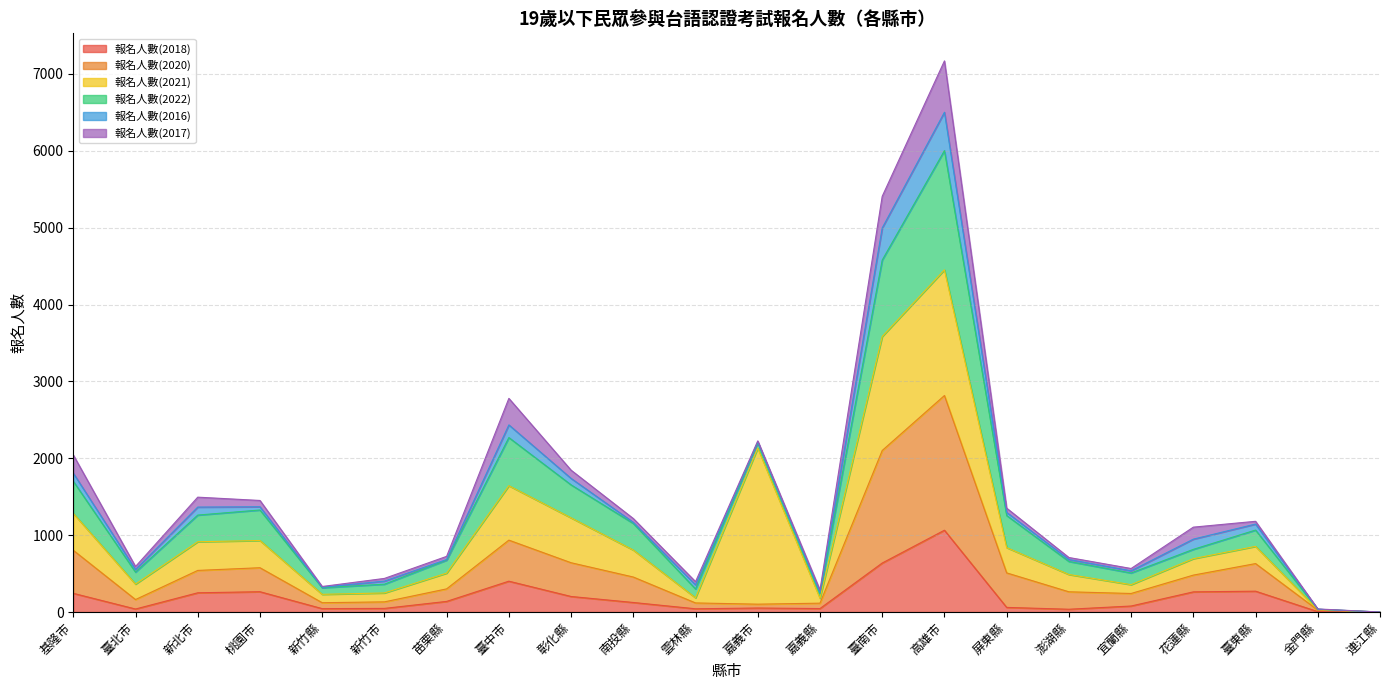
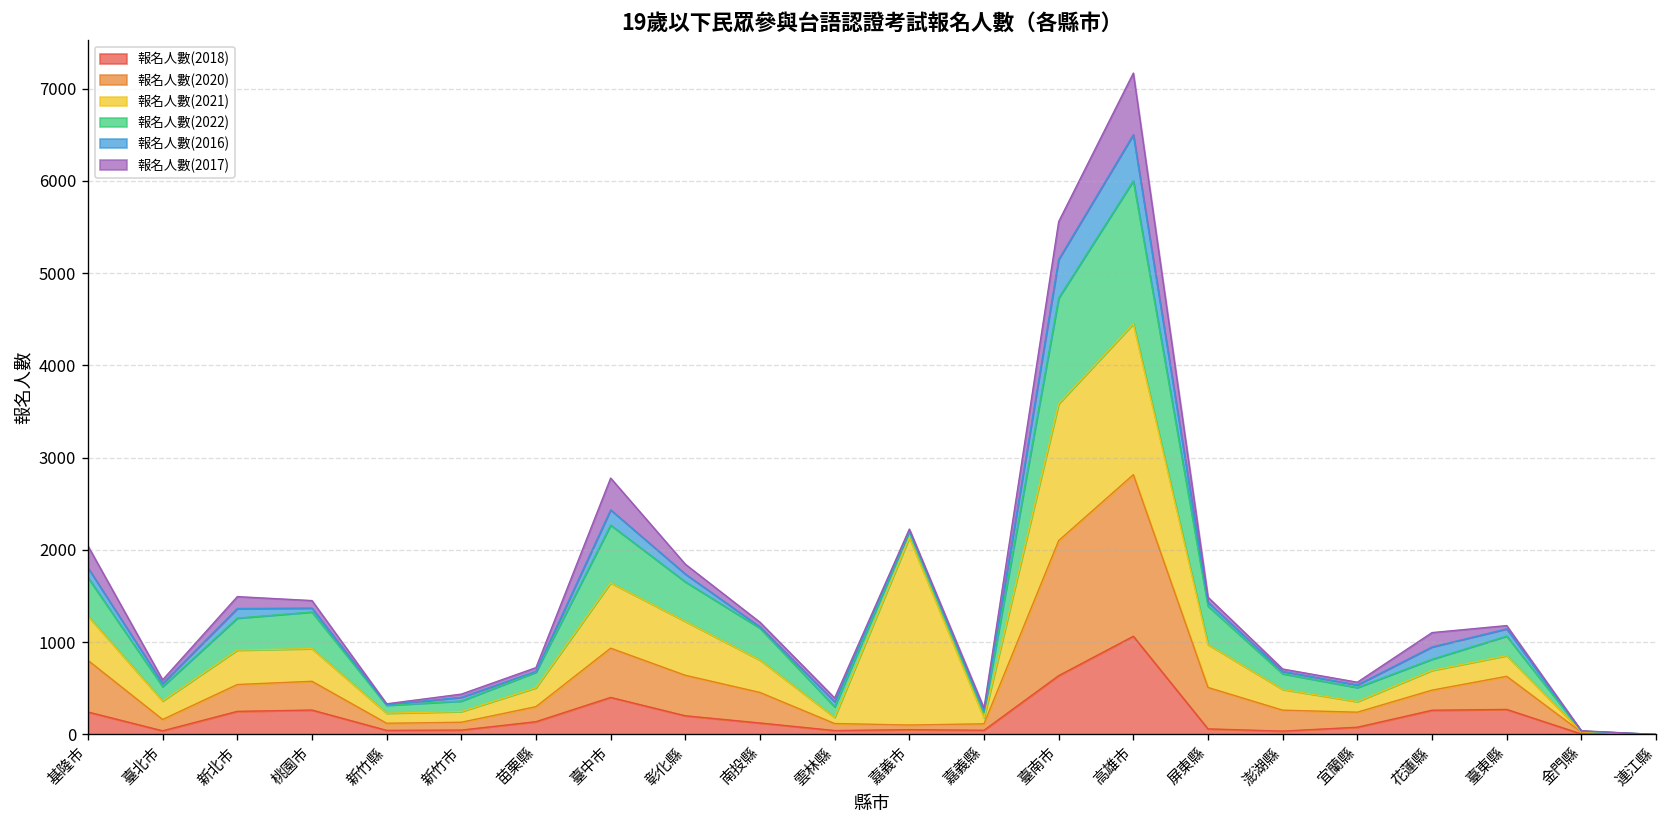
  {
    "報名人數(2021)": {
      "基隆市": 500,
      "臺北市": 200,
      "新北市": 400,
      "桃園市": 400,
      "新竹縣": 100,
      "新竹市": 100,
      "苗栗縣": 200,
      "臺中市": 700,
      "彰化縣": 600,
      "南投縣": 400,
      "雲林縣": 100,
      "嘉義市": 2000,
      "嘉義縣": 100,
      "臺南市": 1500,
      "高雄市": 1600,
-     "屏東縣": 300,
+     "屏東縣": 500,
      "澎湖縣": 200,
      "宜蘭縣": 100,
      "花蓮縣": 200,
      "臺東縣": 200
    },
    "報名人數(2022)": {
      "基隆市": 400,
      "臺北市": 200,
      "新北市": 300,
      "桃園市": 400,
      "新竹市": 100,
      "臺中市": 600,
      "彰化縣": 400,
      "雲林縣": 100,
-     "臺南市": 1000,
+     "臺南市": 1100,
      "高雄市": 1600,
      "屏東縣": 400,
      "花蓮縣": 100,
      "臺東縣": 200
    },
    "報名人數(2016)": {
      "基隆市": 100,
      "臺北市": 0,
      "新北市": 100,
      "桃園市": 0,
      "新竹市": 0,
      "臺中市": 200,
      "彰化縣": 100,
      "雲林縣": 100,
      "臺南市": 400,
      "高雄市": 500,
      "屏東縣": 0,
      "花蓮縣": 100,
      "臺東縣": 100
    },
    "報名人數(2017)": {
      "基隆市": 200,
      "臺北市": 0,
      "新北市": 100,
      "桃園市": 100,
      "新竹市": 0,
      "苗栗縣": 0,
      "臺中市": 300,
      "彰化縣": 100,
      "南投縣": 100,
      "雲林縣": 0,
      "嘉義縣": 0,
      "臺南市": 400,
      "高雄市": 700,
      "屏東縣": 100,
      "花蓮縣": 200,
      "臺東縣": 0
    }
  }
